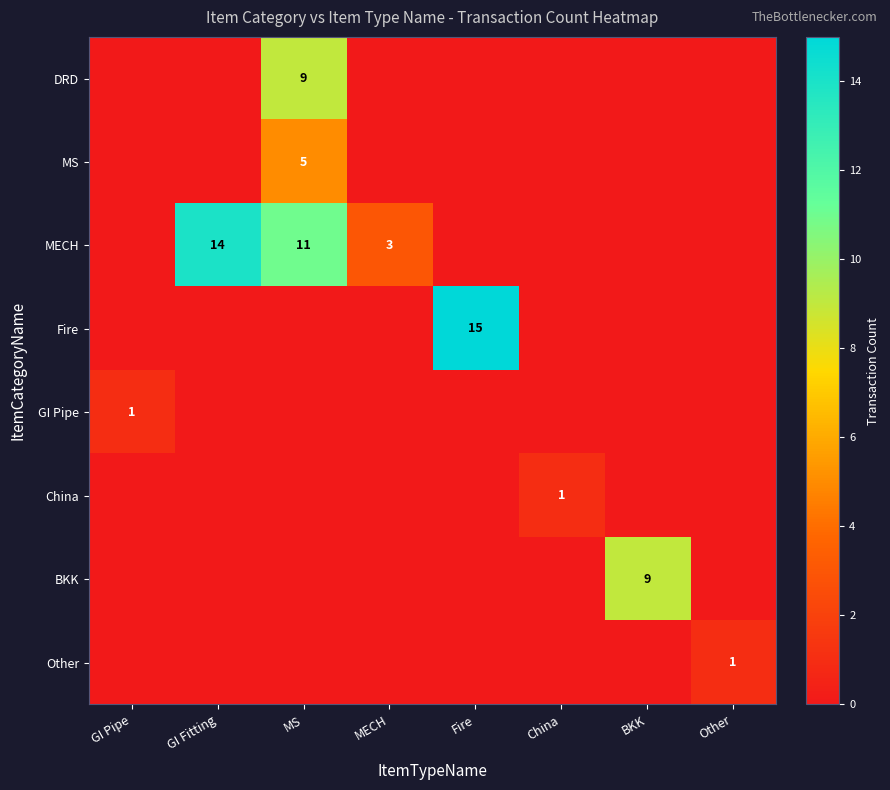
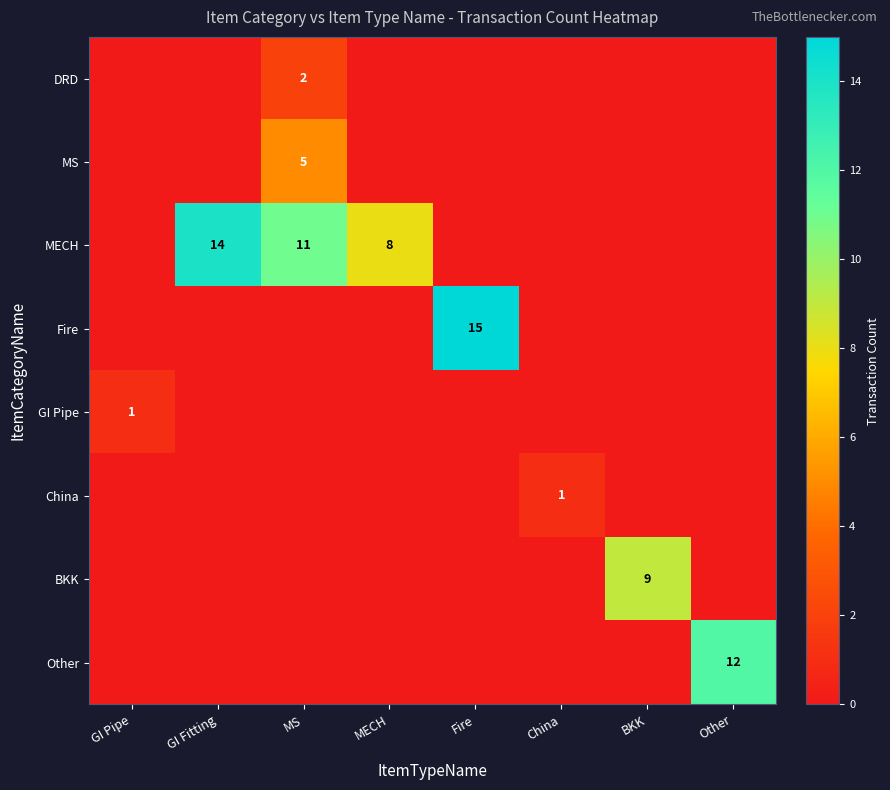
  {
    "DRD": {
-     "MS": 9
+     "MS": 2
    },
    "MS": {
      "MS": 5
    },
    "MECH": {
      "GI Fitting": 14,
      "MS": 11,
-     "MECH": 3
+     "MECH": 8
    },
    "Fire": {
      "Fire": 15
    },
    "GI Pipe": {
      "GI Pipe": 1
    },
    "China": {
      "China": 1
    },
    "BKK": {
      "BKK": 9
    },
    "Other": {
-     "Other": 1
+     "Other": 12
    }
  }
